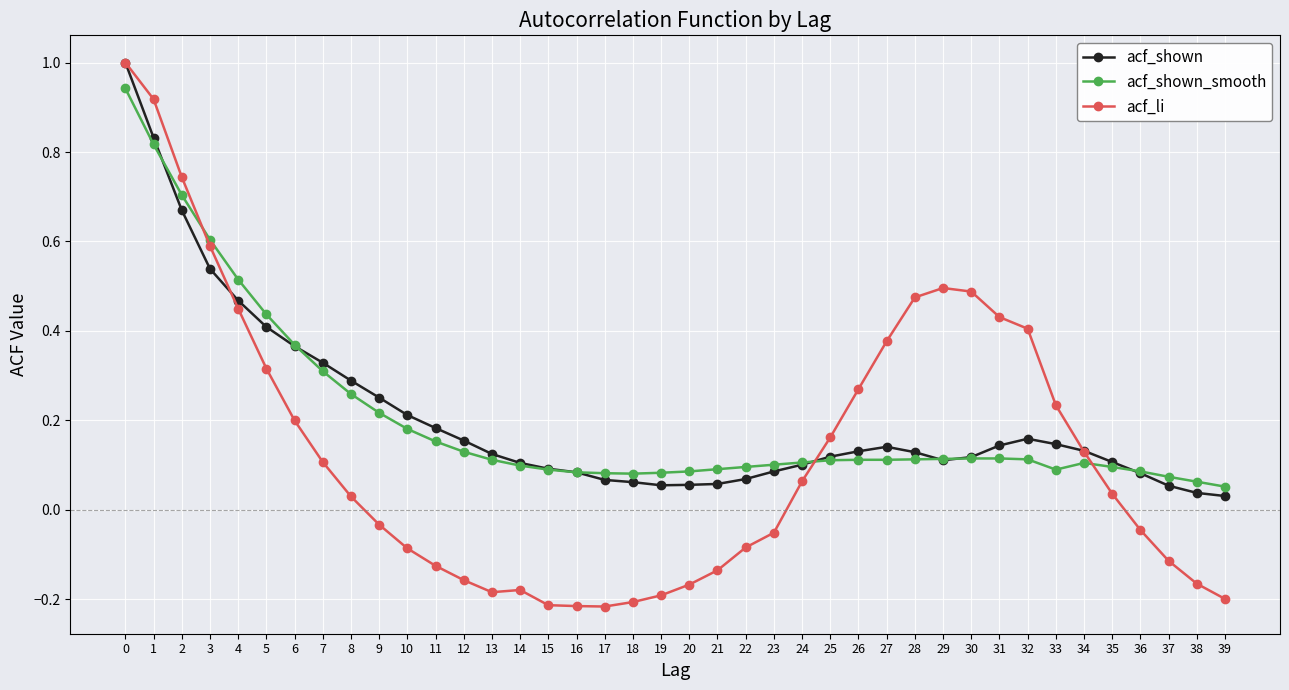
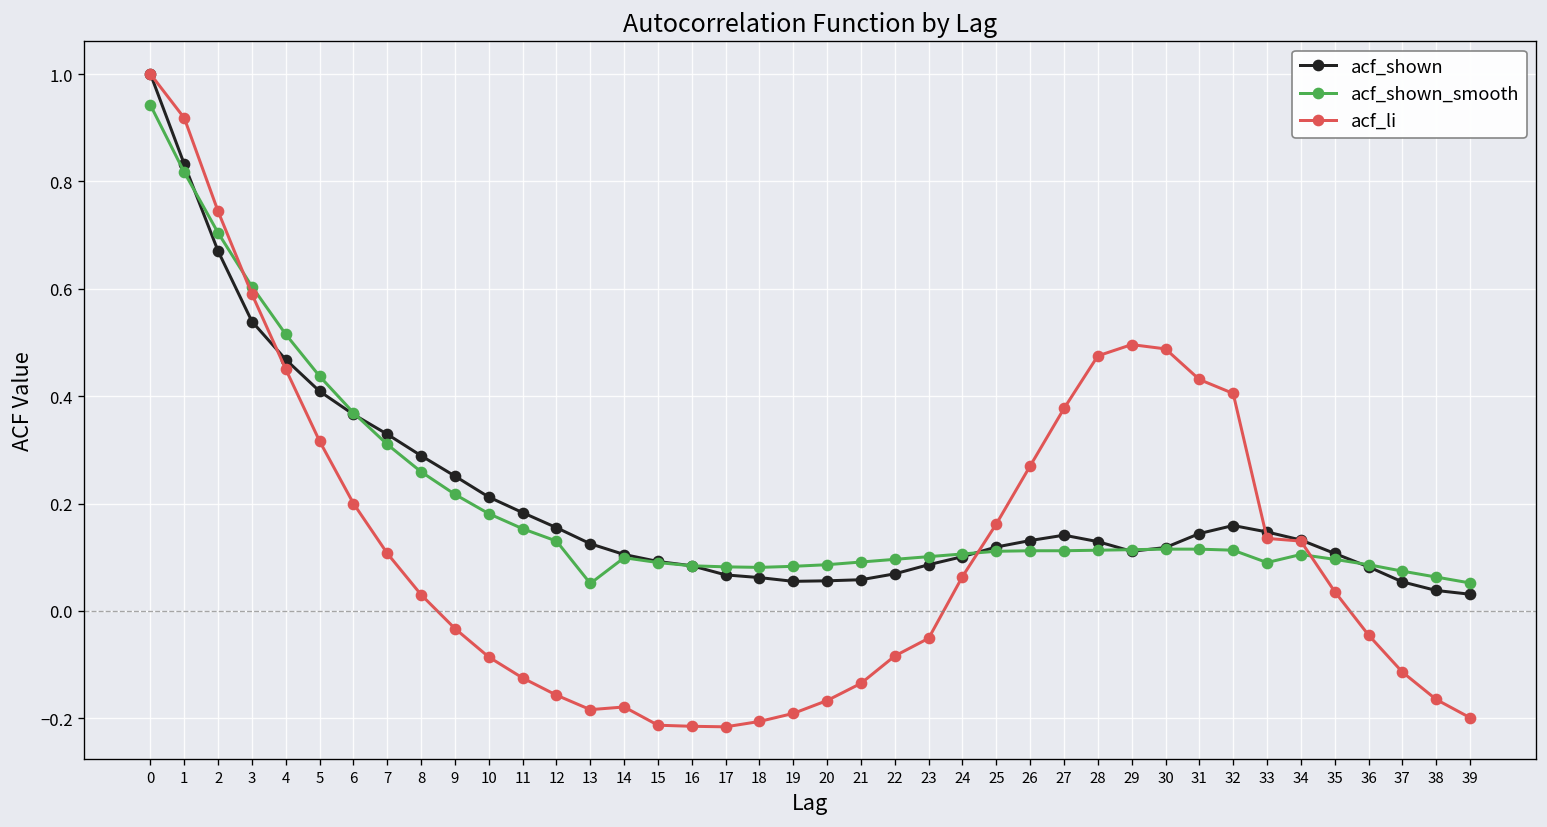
  {
    "acf_shown": {
      "1": 0.83,
      "2": 0.67,
      "3": 0.54,
      "4": 0.47,
      "5": 0.41,
      "7": 0.33,
      "8": 0.29,
      "9": 0.25,
      "10": 0.21,
      "11": 0.18,
      "12": 0.16,
      "13": 0.13,
      "14": 0.11,
      "17": 0.07,
      "18": 0.06,
      "19": 0.06,
      "20": 0.06,
      "21": 0.06,
      "22": 0.07,
      "23": 0.09,
      "25": 0.12,
      "26": 0.13,
      "27": 0.14,
      "28": 0.13,
      "31": 0.14,
      "32": 0.16,
      "33": 0.15,
      "35": 0.11,
      "37": 0.05,
      "38": 0.04,
      "39": 0.03
    },
    "acf_shown_smooth": {
      "0": 0.94,
      "1": 0.82,
      "2": 0.70,
      "3": 0.60,
      "4": 0.52,
      "5": 0.44,
      "7": 0.31,
      "8": 0.26,
      "9": 0.22,
      "10": 0.18,
      "11": 0.15,
      "12": 0.13,
-     "13": 0.11,
+     "13": 0.05,
      "14": 0.10,
      "17": 0.08,
      "18": 0.08,
      "19": 0.08,
      "20": 0.09,
      "21": 0.09,
      "22": 0.10,
      "23": 0.10,
      "25": 0.11,
      "26": 0.11,
      "27": 0.11,
      "28": 0.11,
      "31": 0.12,
      "32": 0.11,
      "33": 0.09,
      "34": 0.11,
      "35": 0.10,
      "37": 0.07,
      "38": 0.06,
      "39": 0.05
    },
    "acf_li": {
      "1": 0.92,
      "2": 0.74,
      "3": 0.59,
      "4": 0.45,
      "5": 0.32,
      "6": 0.20,
      "7": 0.11,
      "8": 0.03,
      "9": -0.03,
      "10": -0.09,
      "11": -0.13,
      "12": -0.16,
      "13": -0.18,
      "14": -0.18,
      "15": -0.21,
      "16": -0.22,
      "17": -0.22,
      "18": -0.21,
      "19": -0.19,
      "20": -0.17,
      "21": -0.14,
      "22": -0.08,
      "23": -0.05,
      "24": 0.06,
      "25": 0.16,
      "26": 0.27,
      "27": 0.38,
      "28": 0.48,
      "29": 0.50,
      "30": 0.49,
      "31": 0.43,
      "32": 0.41,
-     "33": 0.23,
+     "33": 0.14,
      "35": 0.04,
      "36": -0.05,
      "37": -0.11,
      "38": -0.17,
      "39": -0.20
    }
  }
